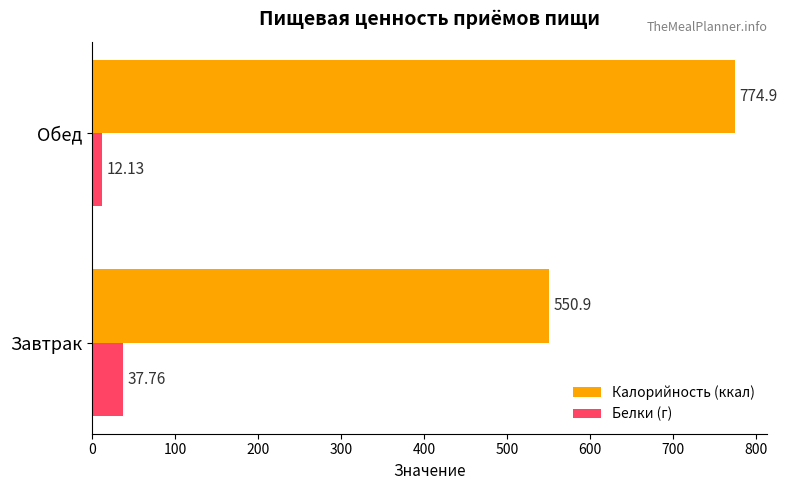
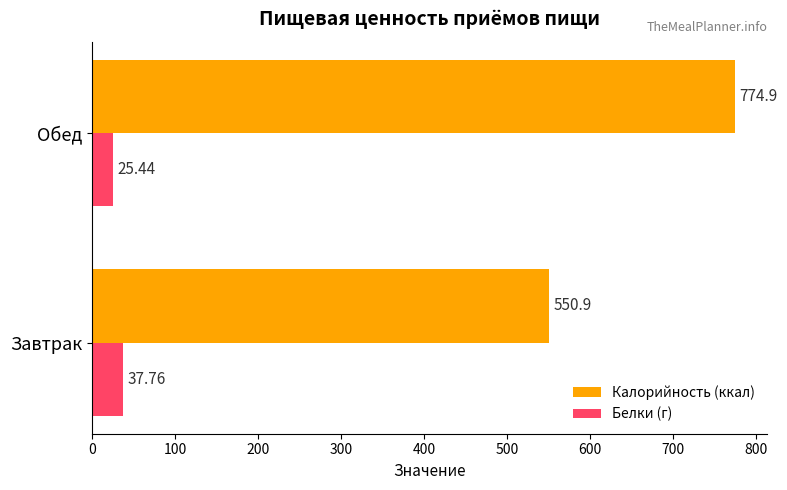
  {
    "Калорийность (ккал)": {
      "Обед": 774.9,
      "Завтрак": 550.9
    },
    "Белки (г)": {
-     "Обед": 12.13,
+     "Обед": 25.44,
      "Завтрак": 37.76
    }
  }
